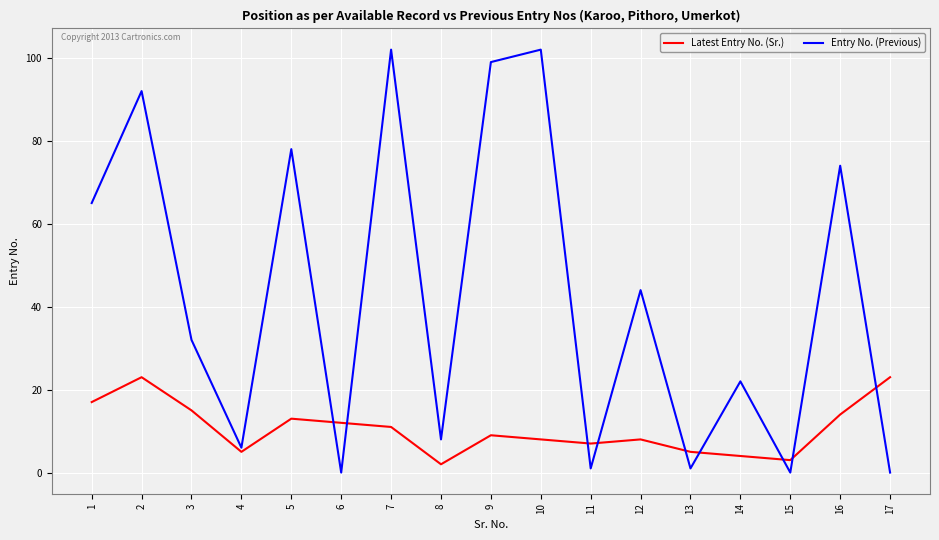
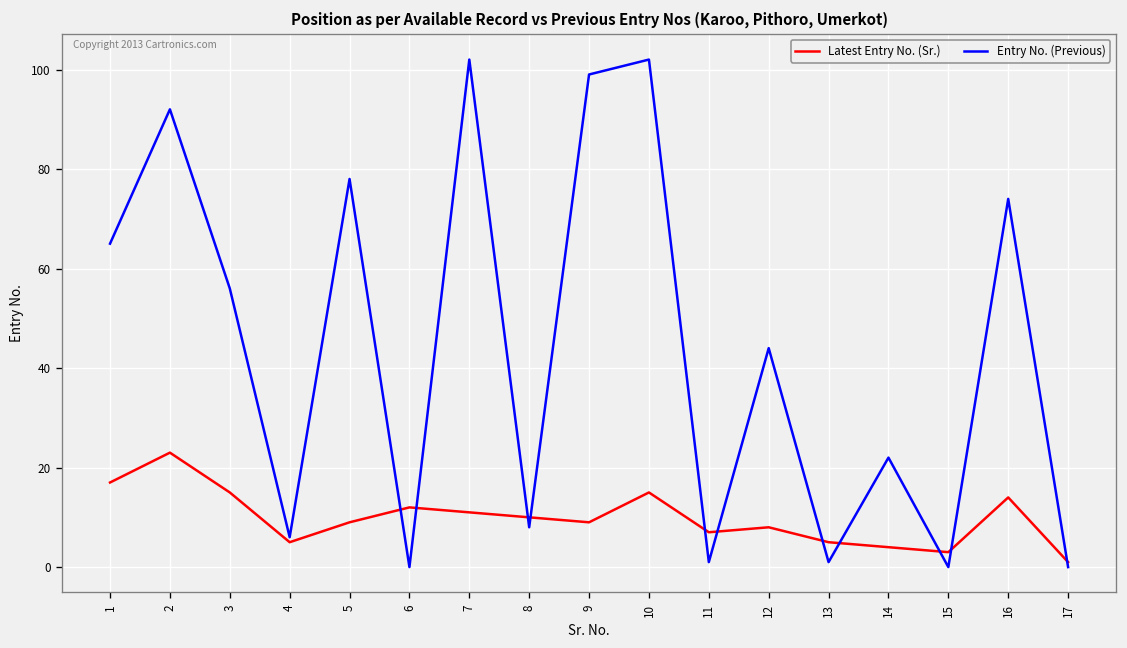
  {
    "Latest Entry No. (Sr.)": {
      "1": 17,
      "2": 23,
      "3": 15,
      "4": 5,
-     "5": 13,
+     "5": 9,
      "6": 12,
      "7": 11,
-     "8": 2,
+     "8": 10,
      "9": 9,
-     "10": 8,
+     "10": 15,
      "11": 7,
      "12": 8,
      "13": 5,
      "14": 4,
      "15": 3,
      "16": 14,
-     "17": 23
+     "17": 1
    },
    "Entry No. (Previous)": {
      "1": 65,
      "2": 92,
-     "3": 32,
+     "3": 56,
      "4": 6,
      "5": 78,
      "6": 0,
      "7": 102,
      "8": 8,
      "9": 99,
      "10": 102,
      "11": 1,
      "12": 44,
      "13": 1,
      "14": 22,
      "15": 0,
      "16": 74,
      "17": 0
    }
  }
